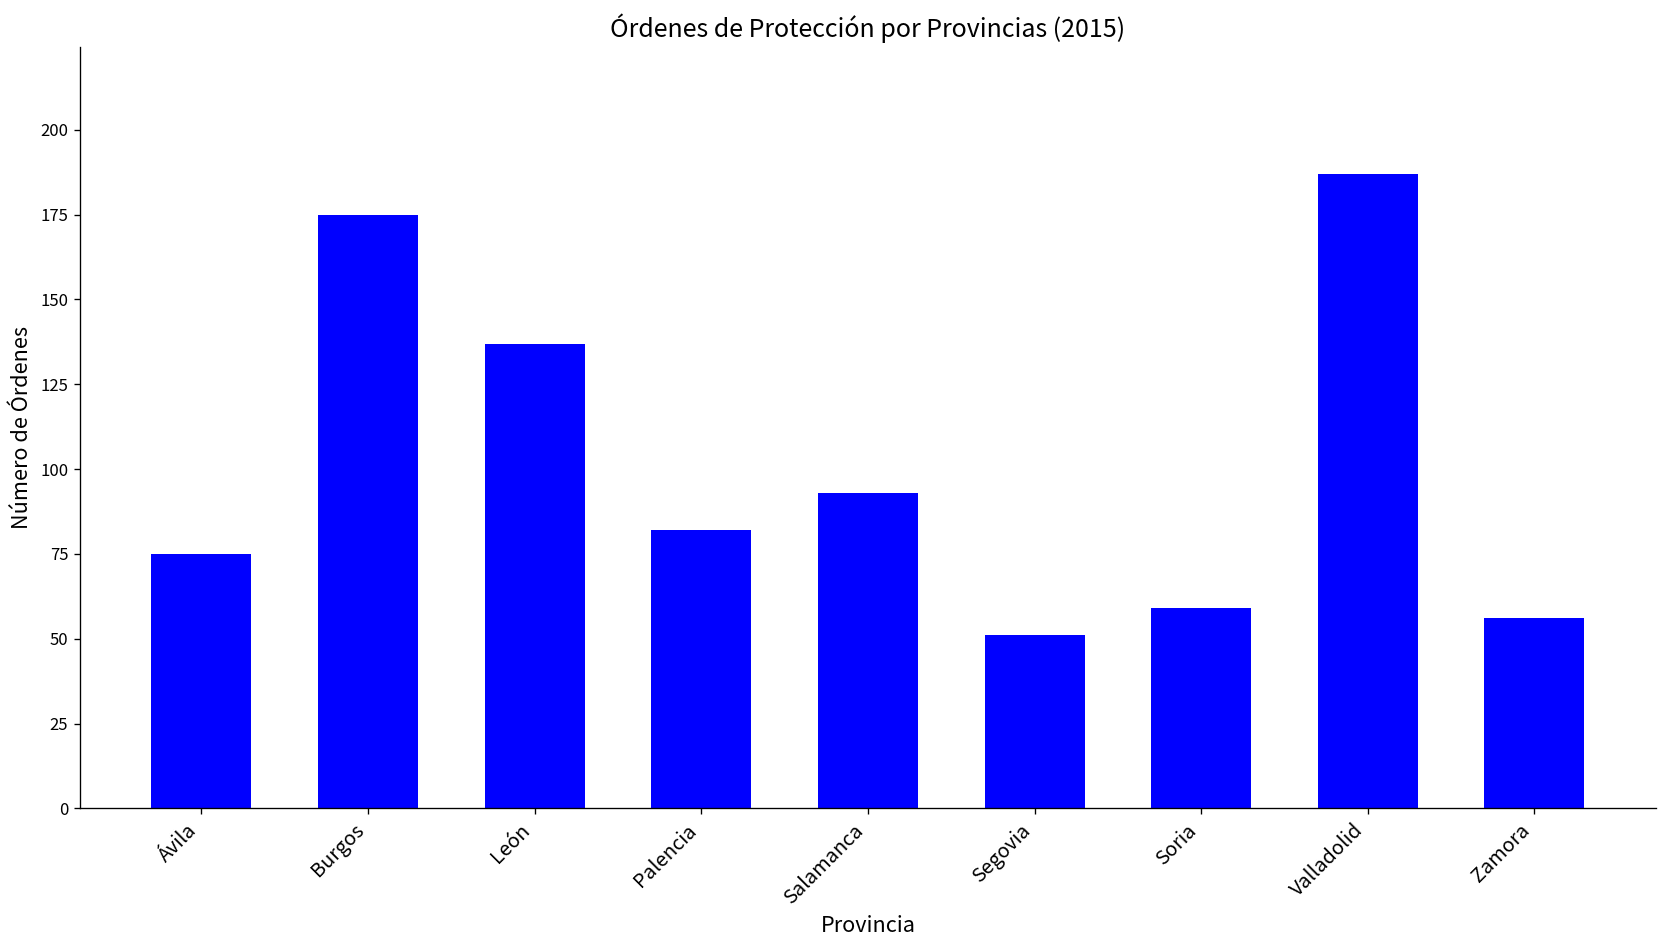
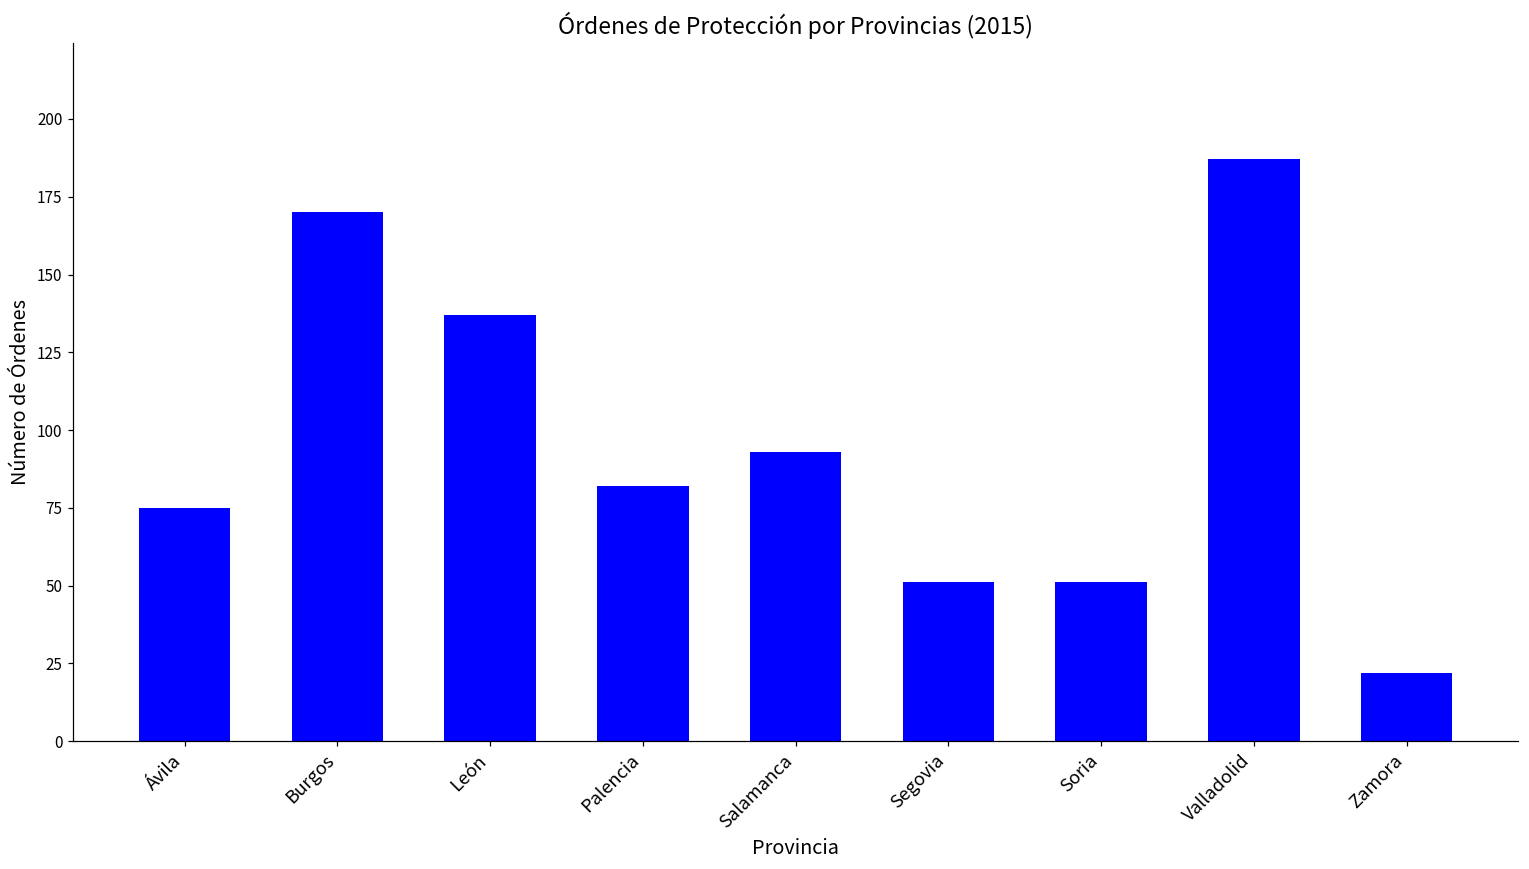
  {
    "Ávila": 75,
-   "Burgos": 175,
+   "Burgos": 170,
    "León": 137,
    "Palencia": 82,
    "Salamanca": 93,
    "Segovia": 51,
-   "Soria": 59,
+   "Soria": 51,
    "Valladolid": 187,
-   "Zamora": 56
+   "Zamora": 22
  }
